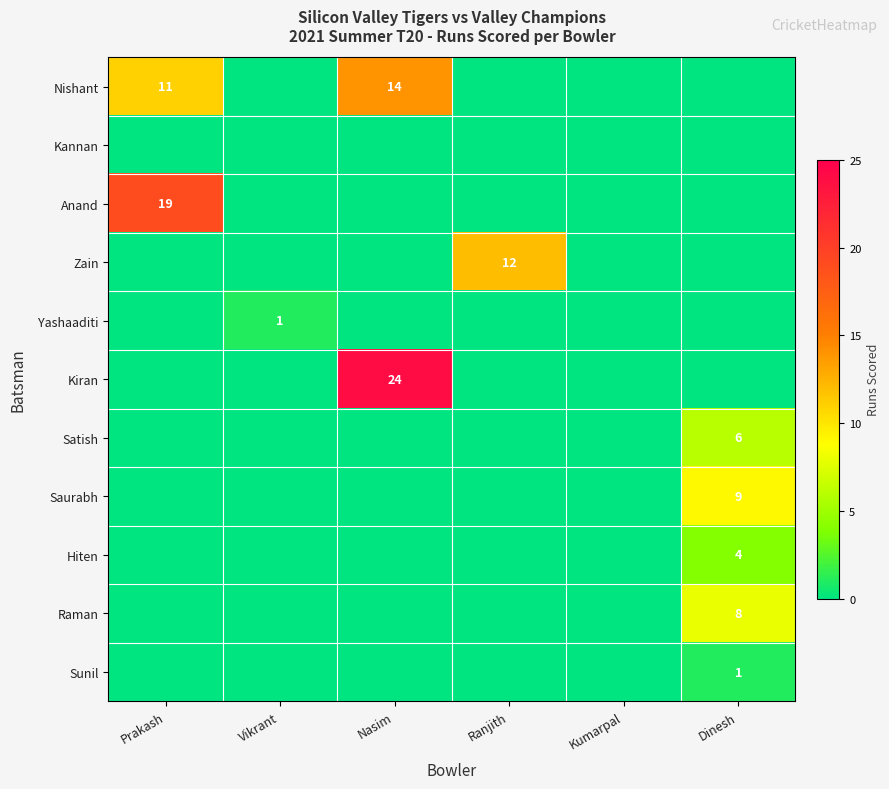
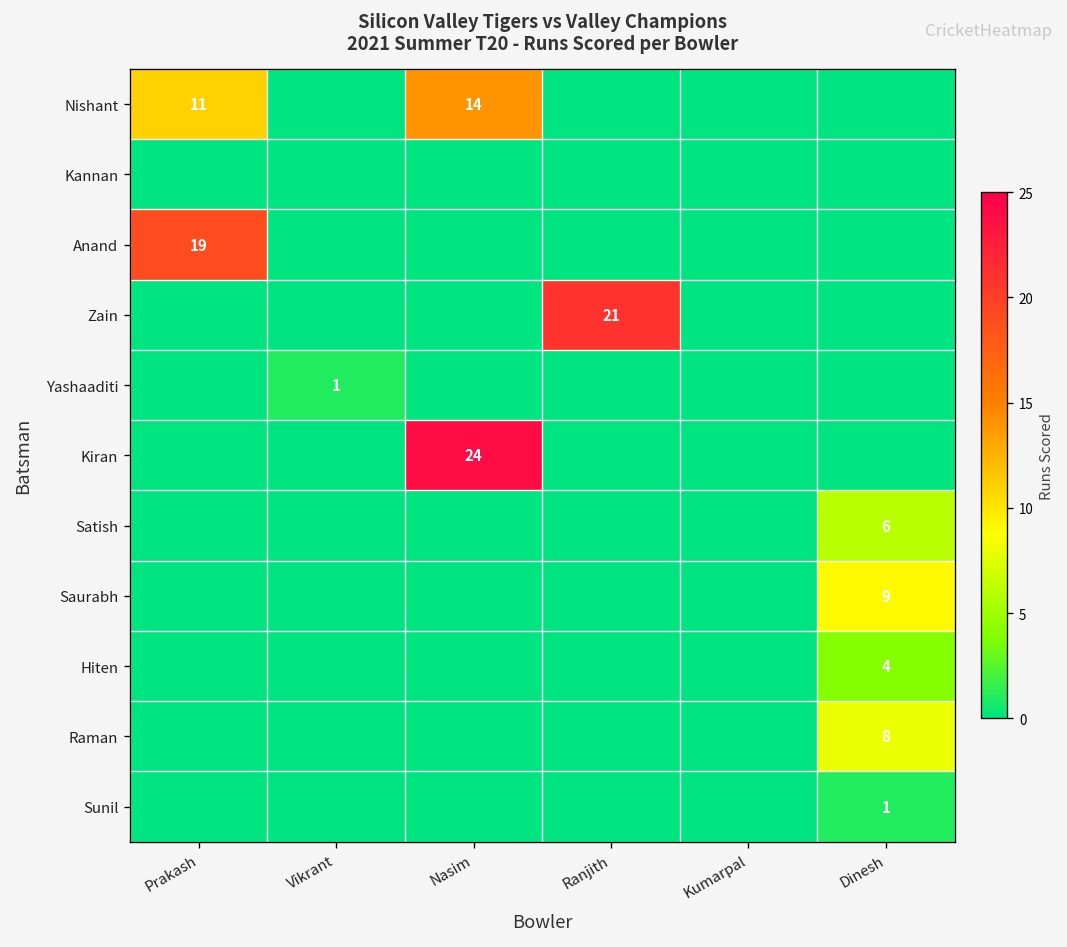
  {
    "Zain": {
-     "Ranjith": 12
+     "Ranjith": 21
    }
  }
